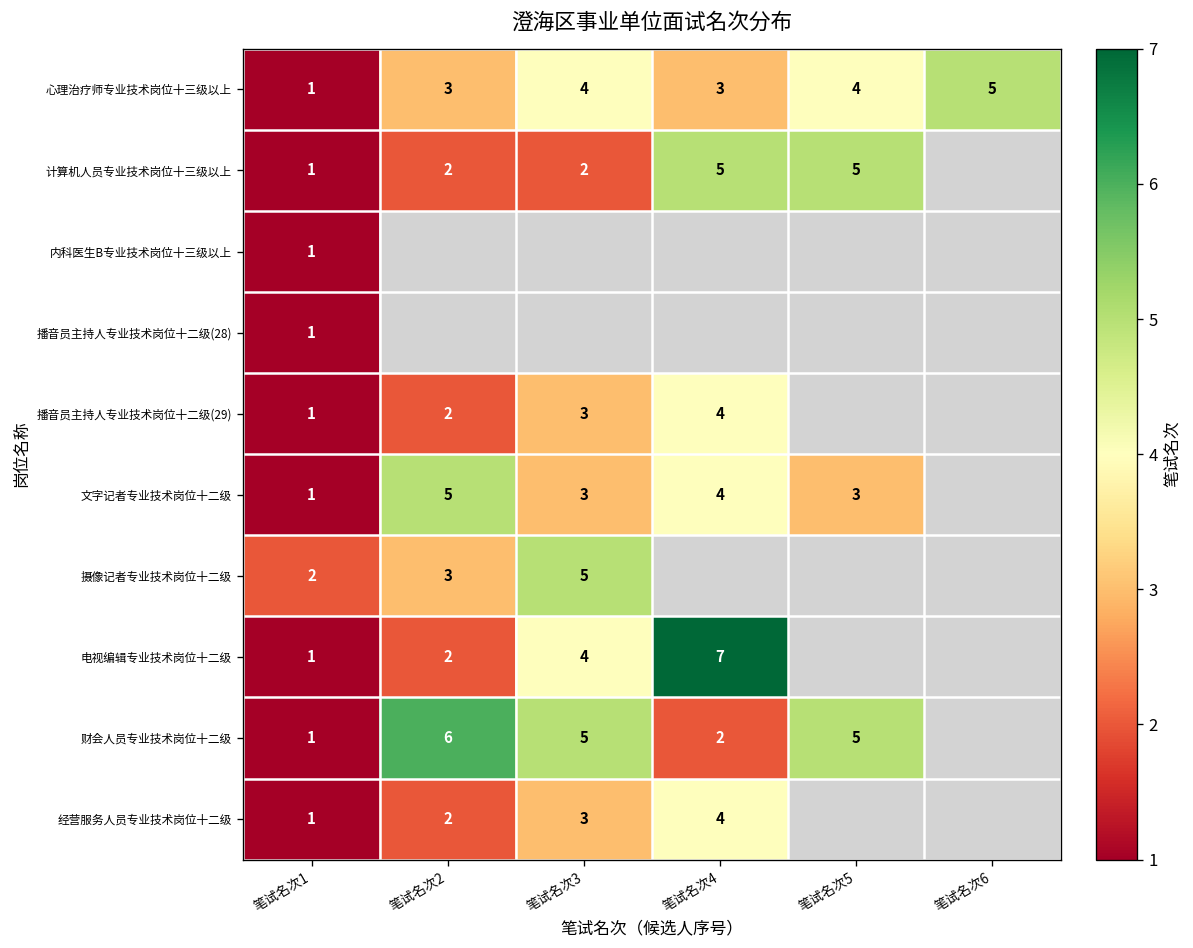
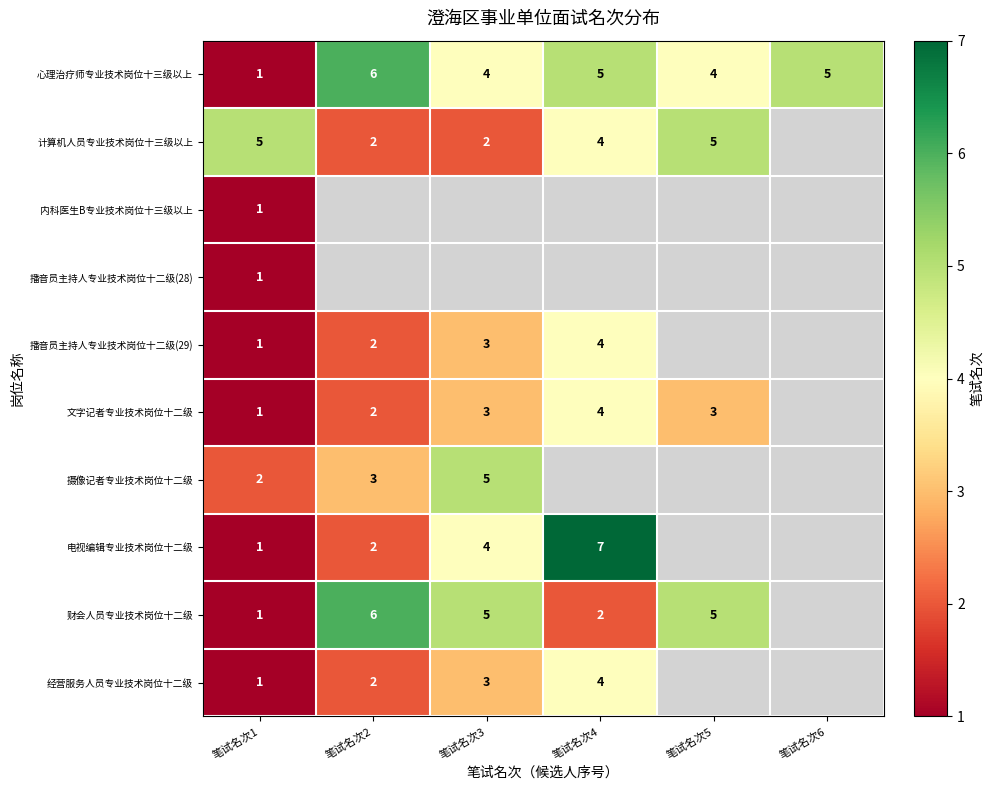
  {
    "心理治疗师专业技术岗位十三级以上": {
      "笔试名次1": 1,
-     "笔试名次2": 3,
+     "笔试名次2": 6,
      "笔试名次3": 4,
-     "笔试名次4": 3,
+     "笔试名次4": 5,
      "笔试名次5": 4,
      "笔试名次6": 5
    },
    "计算机人员专业技术岗位十三级以上": {
-     "笔试名次1": 1,
+     "笔试名次1": 5,
      "笔试名次2": 2,
      "笔试名次3": 2,
-     "笔试名次4": 5,
+     "笔试名次4": 4,
      "笔试名次5": 5
    },
    "内科医生B专业技术岗位十三级以上": {
      "笔试名次1": 1
    },
    "播音员主持人专业技术岗位十二级(28)": {
      "笔试名次1": 1
    },
    "播音员主持人专业技术岗位十二级(29)": {
      "笔试名次1": 1,
      "笔试名次2": 2,
      "笔试名次3": 3,
      "笔试名次4": 4
    },
    "文字记者专业技术岗位十二级": {
      "笔试名次1": 1,
-     "笔试名次2": 5,
+     "笔试名次2": 2,
      "笔试名次3": 3,
      "笔试名次4": 4,
      "笔试名次5": 3
    },
    "摄像记者专业技术岗位十二级": {
      "笔试名次1": 2,
      "笔试名次2": 3,
      "笔试名次3": 5
    },
    "电视编辑专业技术岗位十二级": {
      "笔试名次1": 1,
      "笔试名次2": 2,
      "笔试名次3": 4,
      "笔试名次4": 7
    },
    "财会人员专业技术岗位十二级": {
      "笔试名次1": 1,
      "笔试名次2": 6,
      "笔试名次3": 5,
      "笔试名次4": 2,
      "笔试名次5": 5
    },
    "经营服务人员专业技术岗位十二级": {
      "笔试名次1": 1,
      "笔试名次2": 2,
      "笔试名次3": 3,
      "笔试名次4": 4
    }
  }
